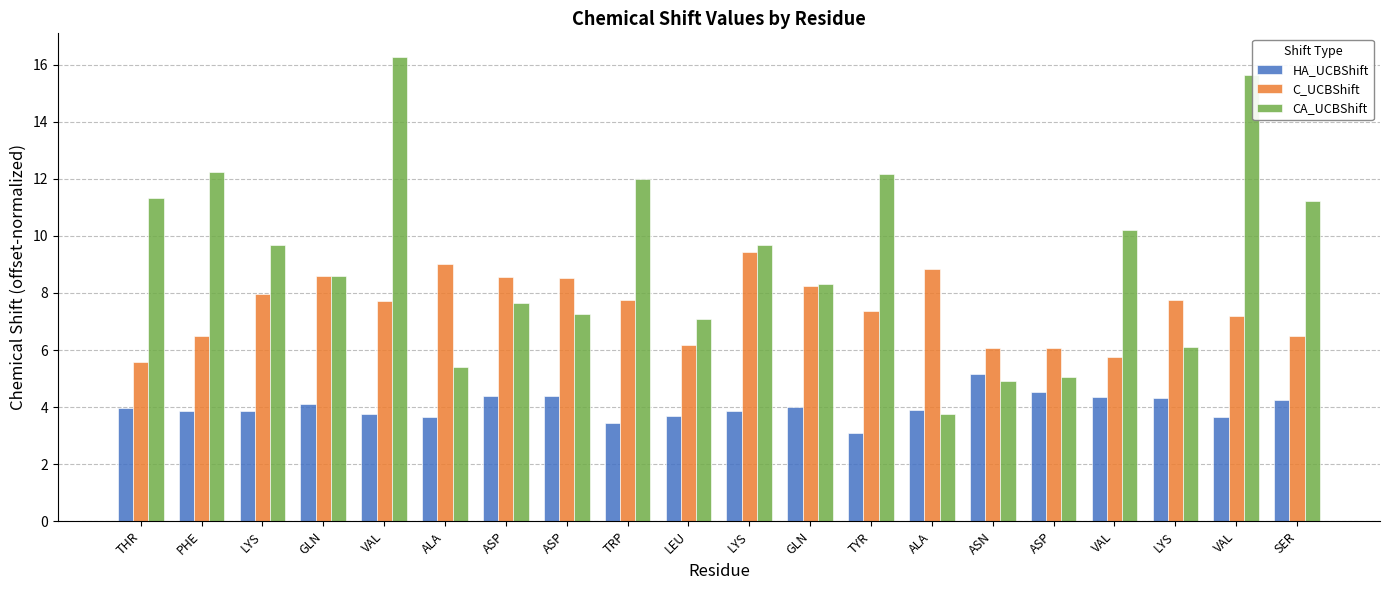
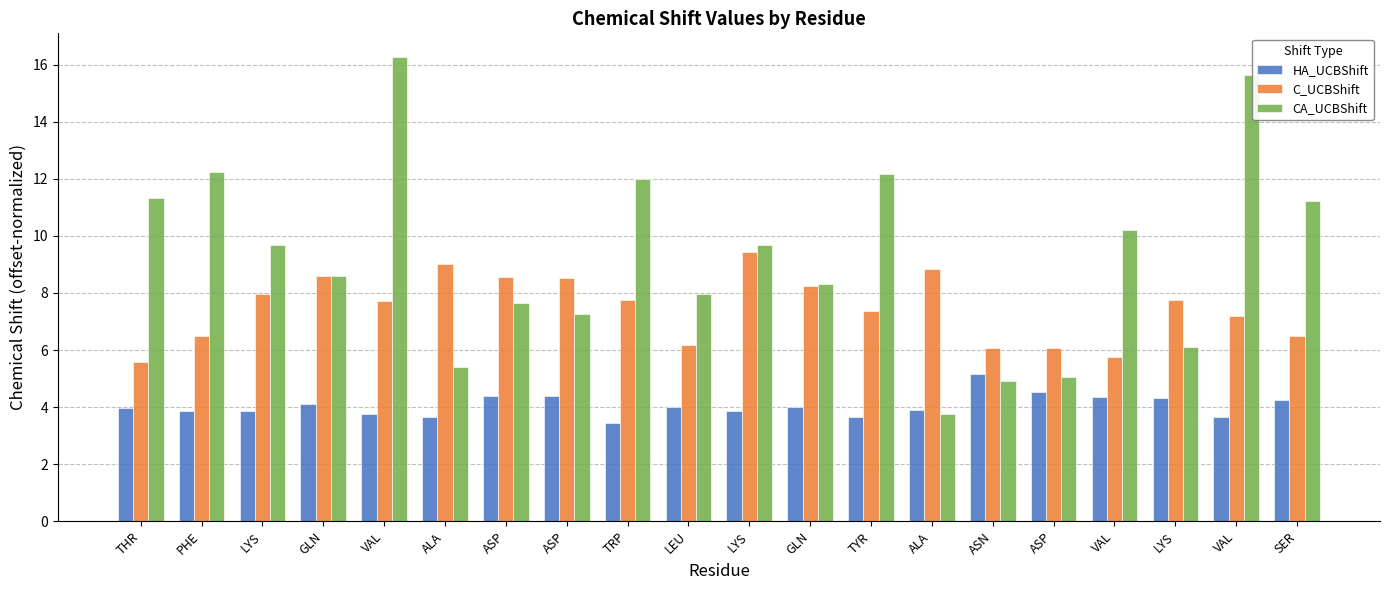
  {
    "HA_UCBShift": {
      "THR": 4.0,
      "PHE": 3.9,
      "TRP": 3.4,
-     "LEU": 3.7,
-     "TYR": 3.1,
+     "LEU": 4.0,
+     "TYR": 3.7,
      "ASN": 5.2,
      "SER": 4.3
    },
    "C_UCBShift": {
      "THR": 5.6,
      "PHE": 6.5,
      "TRP": 7.7,
      "LEU": 6.2,
      "TYR": 7.4,
      "ASN": 6.1,
      "SER": 6.5
    },
    "CA_UCBShift": {
      "THR": 11.3,
      "PHE": 12.2,
      "TRP": 12.0,
-     "LEU": 7.1,
+     "LEU": 8.0,
      "TYR": 12.2,
      "ASN": 4.9,
      "SER": 11.2
    }
  }
